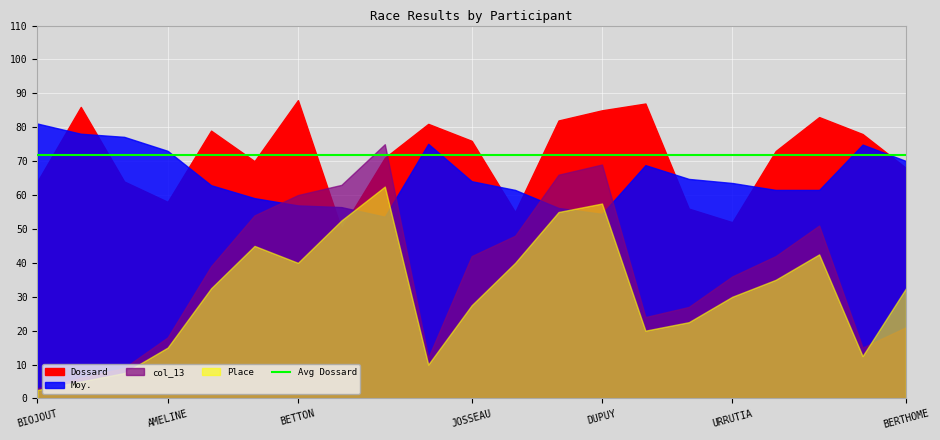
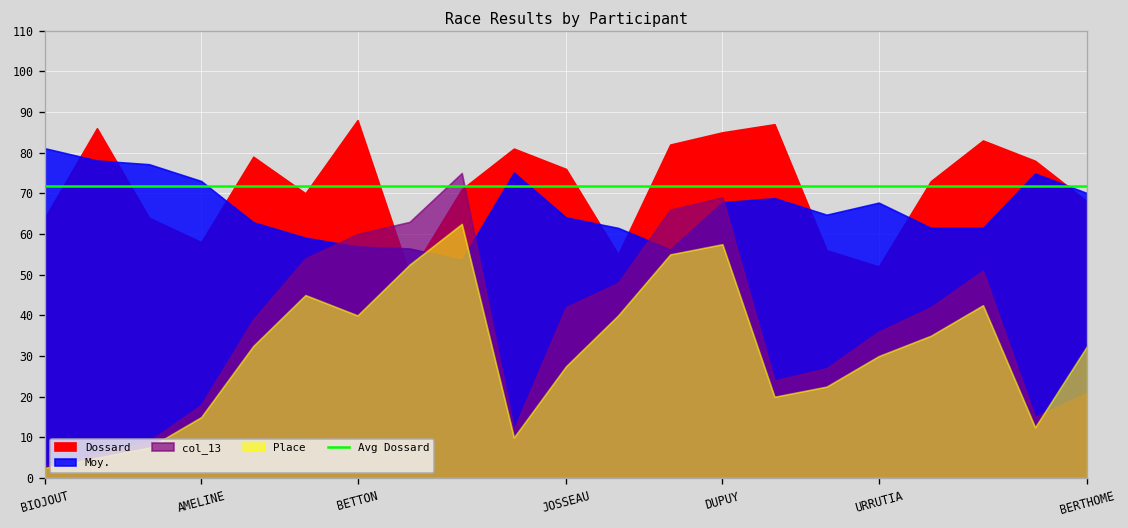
  {
    "Avg Dossard": {
      "BIOJOUT": 72,
      "AMELINE": 72,
      "BETTON": 72,
      "JOSSEAU": 72,
      "DUPUY": 72,
      "URRUTIA": 72,
      "BERTHOME": 72
    },
    "Dossard": {
      "BIOJOUT": 64,
      "AMELINE": 58,
      "BETTON": 88,
      "JOSSEAU": 76,
      "DUPUY": 85,
      "URRUTIA": 52,
      "BERTHOME": 68
    },
    "Moy.": {
      "BIOJOUT": 81,
      "AMELINE": 73,
      "BETTON": 57,
      "JOSSEAU": 64,
-     "DUPUY": 54,
-     "URRUTIA": 64,
+     "DUPUY": 68,
+     "URRUTIA": 68,
      "BERTHOME": 70
    },
    "col_13": {
      "AMELINE": 18,
      "BETTON": 60,
      "JOSSEAU": 42,
      "DUPUY": 69,
      "URRUTIA": 36,
      "BERTHOME": 21
    },
    "Place": {
      "AMELINE": 15,
      "BETTON": 40,
      "JOSSEAU": 28,
      "DUPUY": 58,
      "URRUTIA": 30,
      "BERTHOME": 33
    }
  }
